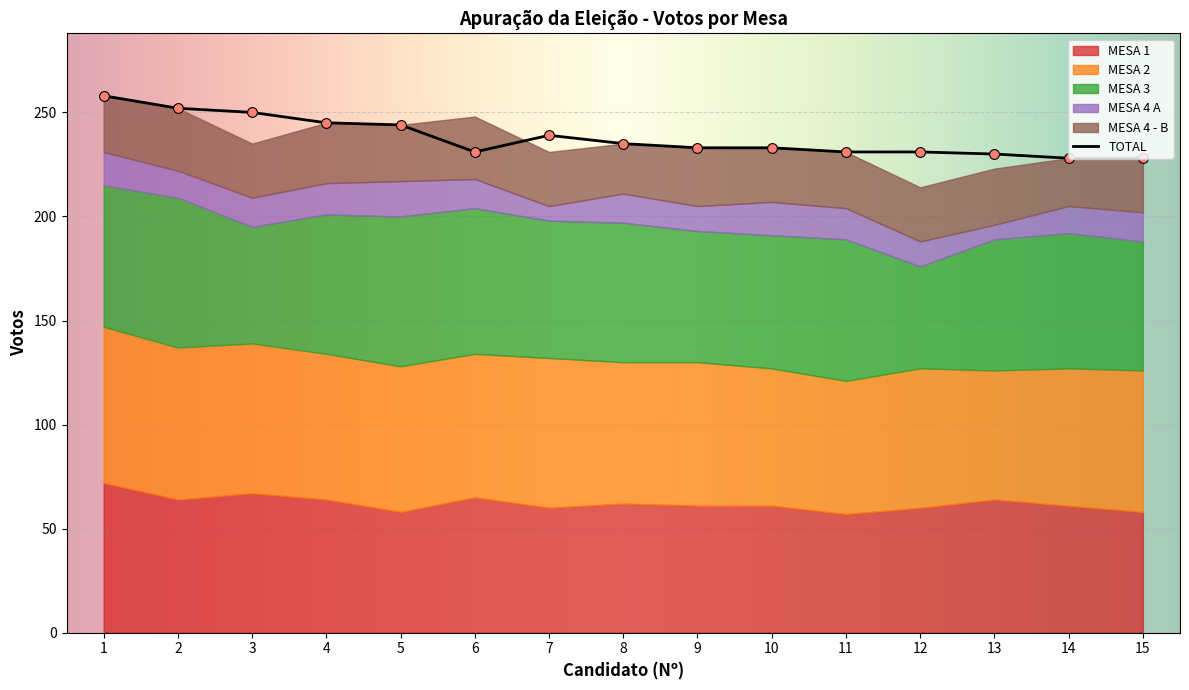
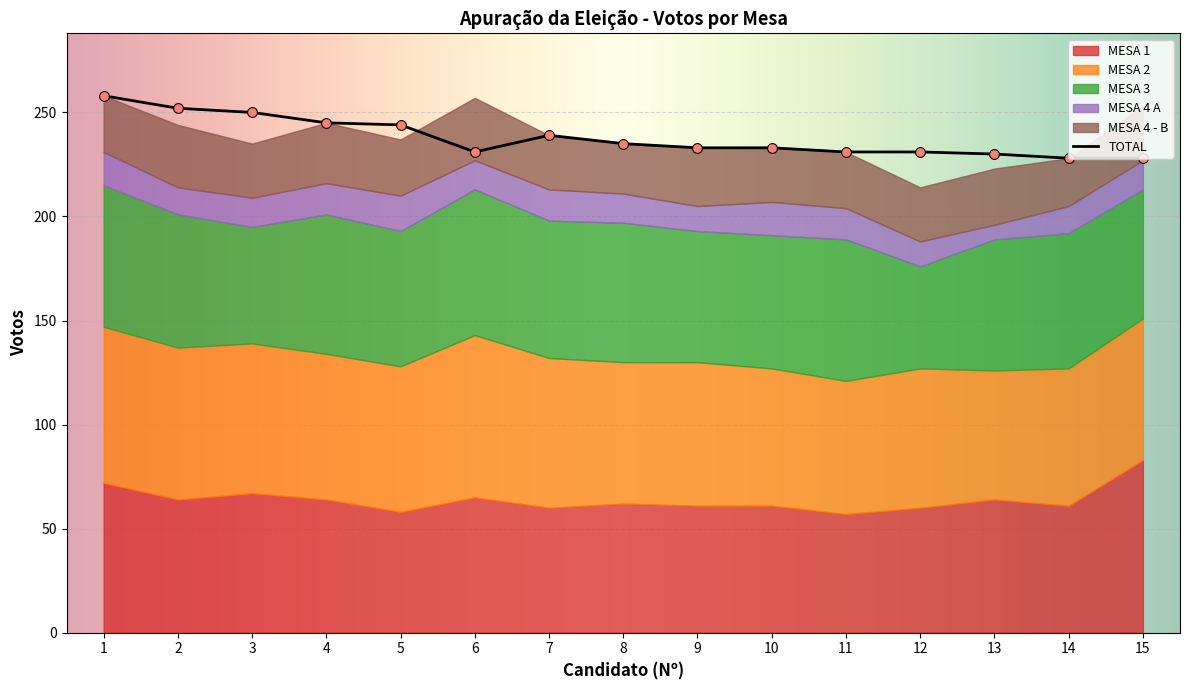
  {
    "MESA 1": {
      "1": 72,
      "2": 64,
      "3": 67,
      "4": 64,
      "5": 58,
      "6": 65,
      "7": 60,
      "8": 62,
      "9": 61,
      "10": 61,
      "11": 57,
      "12": 60,
      "13": 64,
      "14": 61,
-     "15": 58
+     "15": 83
    },
    "TOTAL": {
      "3": 250,
      "6": 231,
      "12": 231,
      "13": 230
    },
    "MESA 2": {
      "1": 75,
      "2": 73,
      "3": 72,
      "4": 70,
      "5": 70,
-     "6": 69,
+     "6": 78,
      "7": 72,
      "8": 68,
      "9": 69,
      "10": 66,
      "11": 64,
      "12": 67,
      "13": 62,
      "14": 66,
      "15": 68
    },
    "MESA 3": {
      "1": 68,
-     "2": 72,
+     "2": 64,
      "3": 56,
      "4": 67,
-     "5": 72,
+     "5": 65,
      "6": 70,
      "7": 66,
      "8": 67,
      "9": 63,
      "10": 64,
      "11": 68,
      "12": 49,
      "13": 63,
      "14": 65,
      "15": 62
    },
    "MESA 4 A": {
      "1": 16,
      "2": 13,
      "3": 14,
      "4": 15,
      "5": 17,
      "6": 14,
-     "7": 7,
+     "7": 15,
      "8": 14,
      "9": 12,
      "10": 16,
      "11": 15,
      "12": 12,
      "13": 7,
      "14": 13
    },
    "MESA 4 - B": {
      "3": 26,
      "6": 30,
      "12": 26,
      "13": 27
    }
  }
